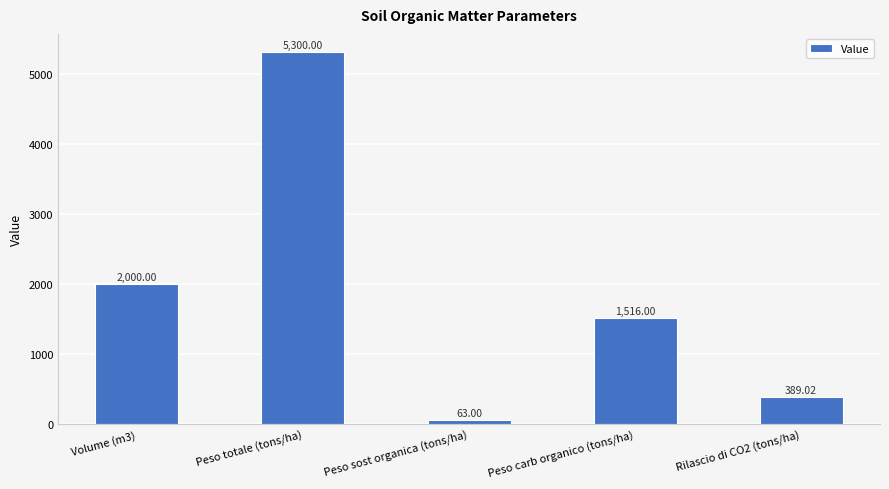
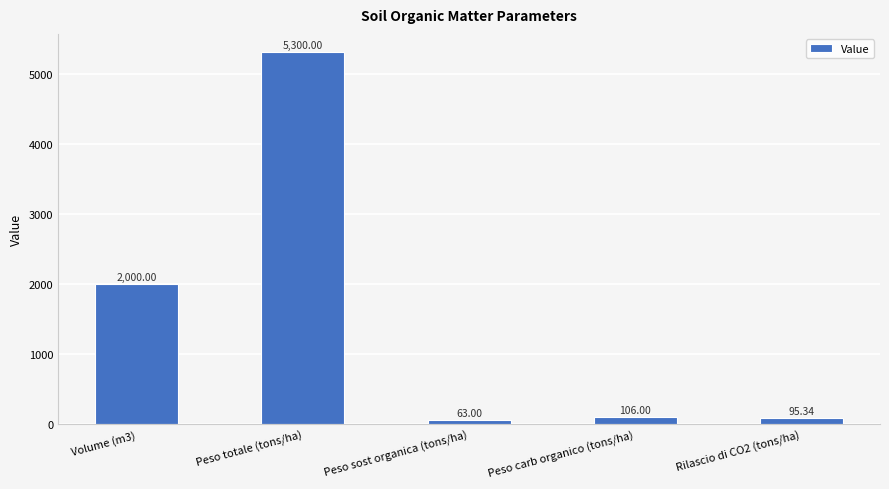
  {
    "Volume (m3)": "2,000.00",
    "Peso totale (tons/ha)": "5,300.00",
    "Peso sost organica (tons/ha)": "63.00",
-   "Peso carb organico (tons/ha)": "1,516.00",
-   "Rilascio di CO2 (tons/ha)": "389.02"
+   "Peso carb organico (tons/ha)": "106.00",
+   "Rilascio di CO2 (tons/ha)": "95.34"
  }
